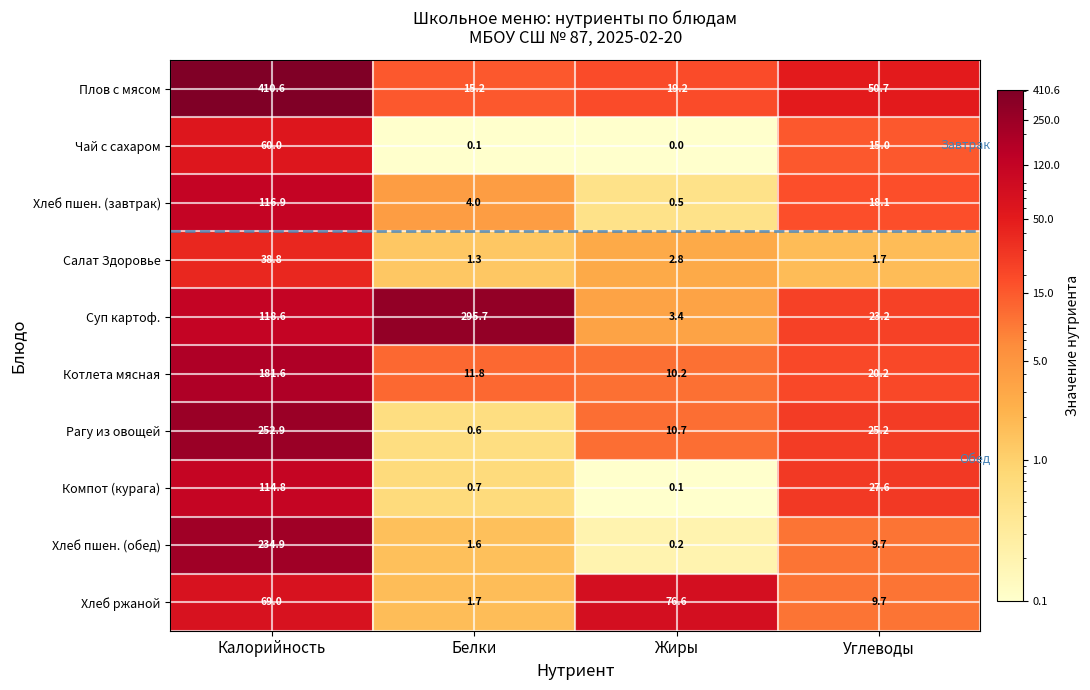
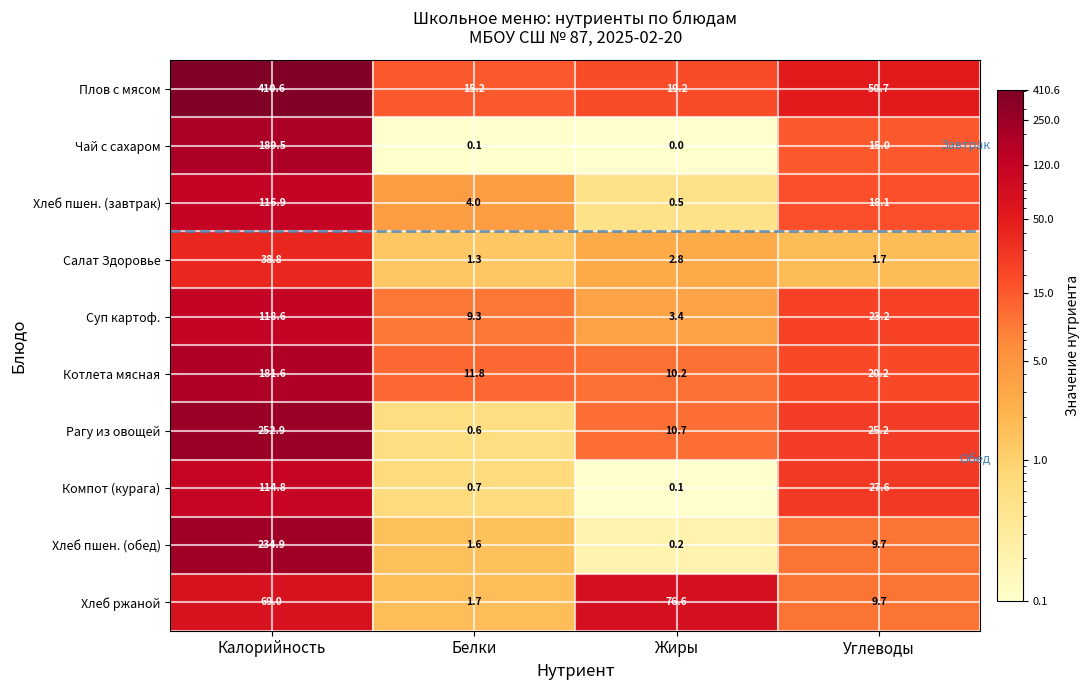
  {
    "Плов с мясом": {
      "Калорийность": 410.6,
      "Белки": 15.2,
      "Жиры": 19.2,
      "Углеводы": 50.7
    },
    "Чай с сахаром": {
-     "Калорийность": 60.0,
+     "Калорийность": 189.5,
      "Белки": 0.1,
      "Жиры": 0.0
    },
    "Хлеб пшен. (завтрак)": {
      "Калорийность": 116.9,
      "Белки": 4.0,
      "Жиры": 0.5,
      "Углеводы": 18.1
    },
    "Салат Здоровье": {
      "Калорийность": 38.8,
      "Белки": 1.3,
      "Жиры": 2.8,
      "Углеводы": 1.7
    },
    "Суп картоф.": {
      "Калорийность": 118.6,
-     "Белки": 295.7,
+     "Белки": 9.3,
      "Жиры": 3.4,
      "Углеводы": 23.2
    },
    "Котлета мясная": {
      "Калорийность": 181.6,
      "Белки": 11.8,
      "Жиры": 10.2,
      "Углеводы": 20.2
    },
    "Рагу из овощей": {
      "Калорийность": 252.9,
      "Белки": 0.6,
      "Жиры": 10.7
    },
    "Компот (курага)": {
      "Калорийность": 114.8,
      "Белки": 0.7,
      "Жиры": 0.1
    },
    "Хлеб пшен. (обед)": {
      "Калорийность": 234.9,
      "Белки": 1.6,
      "Жиры": 0.2,
      "Углеводы": 9.7
    },
    "Хлеб ржаной": {
      "Калорийность": 69.0,
      "Белки": 1.7,
      "Жиры": 76.6,
      "Углеводы": 9.7
    }
  }
